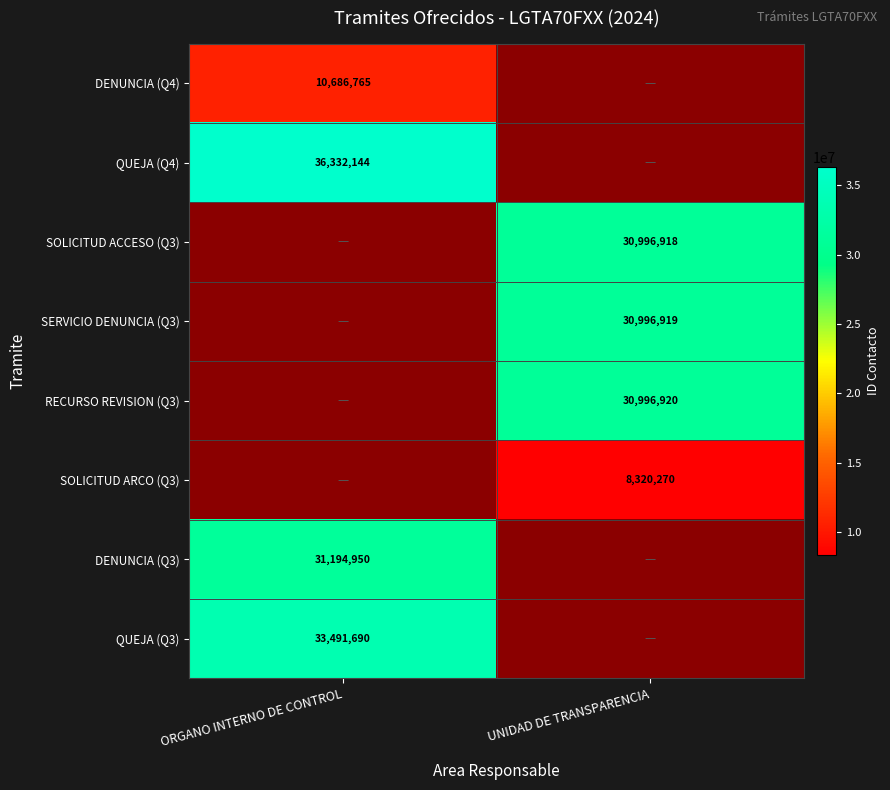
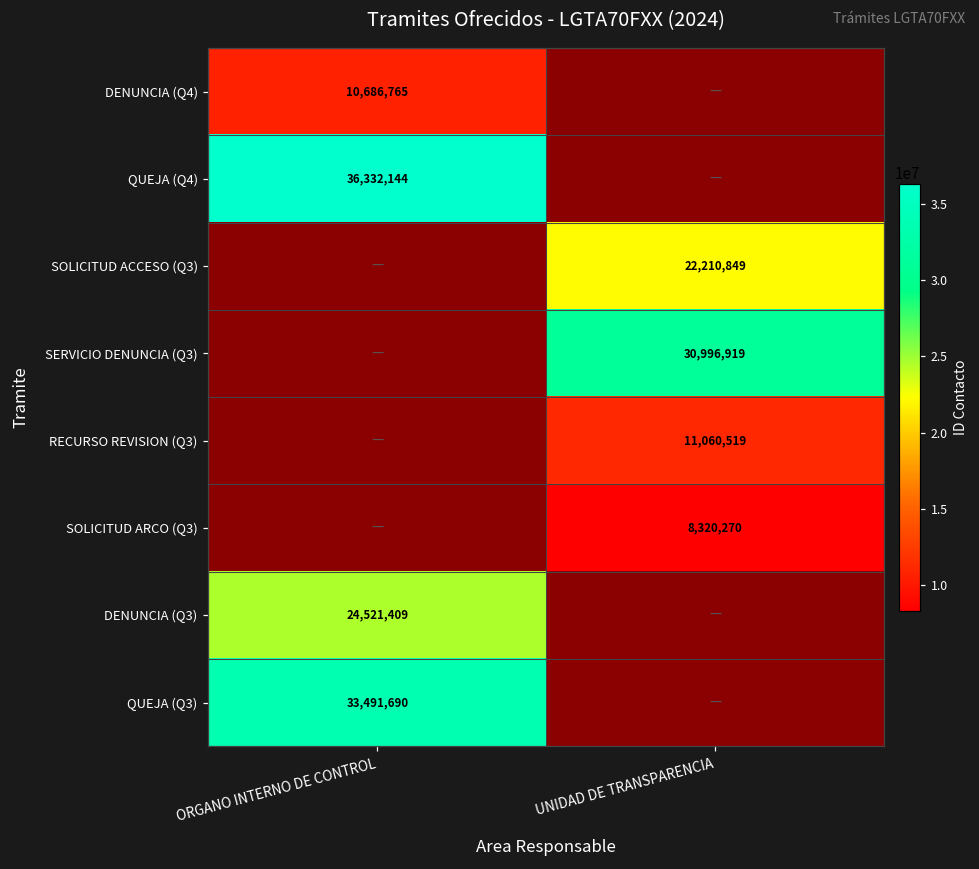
  {
    "DENUNCIA (Q4)": {
      "ORGANO INTERNO DE CONTROL": "10,686,765"
    },
    "QUEJA (Q4)": {
      "ORGANO INTERNO DE CONTROL": "36,332,144"
    },
    "SOLICITUD ACCESO (Q3)": {
-     "UNIDAD DE TRANSPARENCIA": "30,996,918"
+     "UNIDAD DE TRANSPARENCIA": "22,210,849"
    },
    "SERVICIO DENUNCIA (Q3)": {
      "UNIDAD DE TRANSPARENCIA": "30,996,919"
    },
    "RECURSO REVISION (Q3)": {
-     "UNIDAD DE TRANSPARENCIA": "30,996,920"
+     "UNIDAD DE TRANSPARENCIA": "11,060,519"
    },
    "SOLICITUD ARCO (Q3)": {
      "UNIDAD DE TRANSPARENCIA": "8,320,270"
    },
    "DENUNCIA (Q3)": {
-     "ORGANO INTERNO DE CONTROL": "31,194,950"
+     "ORGANO INTERNO DE CONTROL": "24,521,409"
    },
    "QUEJA (Q3)": {
      "ORGANO INTERNO DE CONTROL": "33,491,690"
    }
  }
